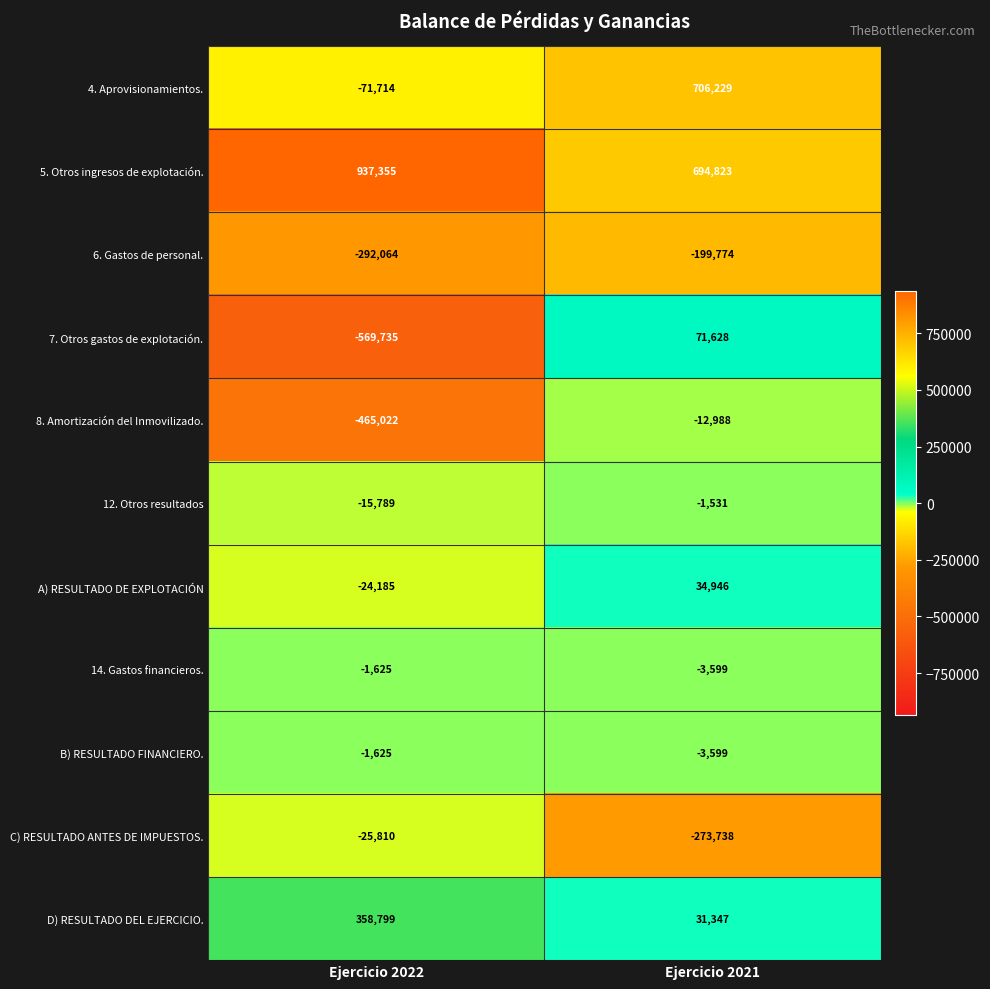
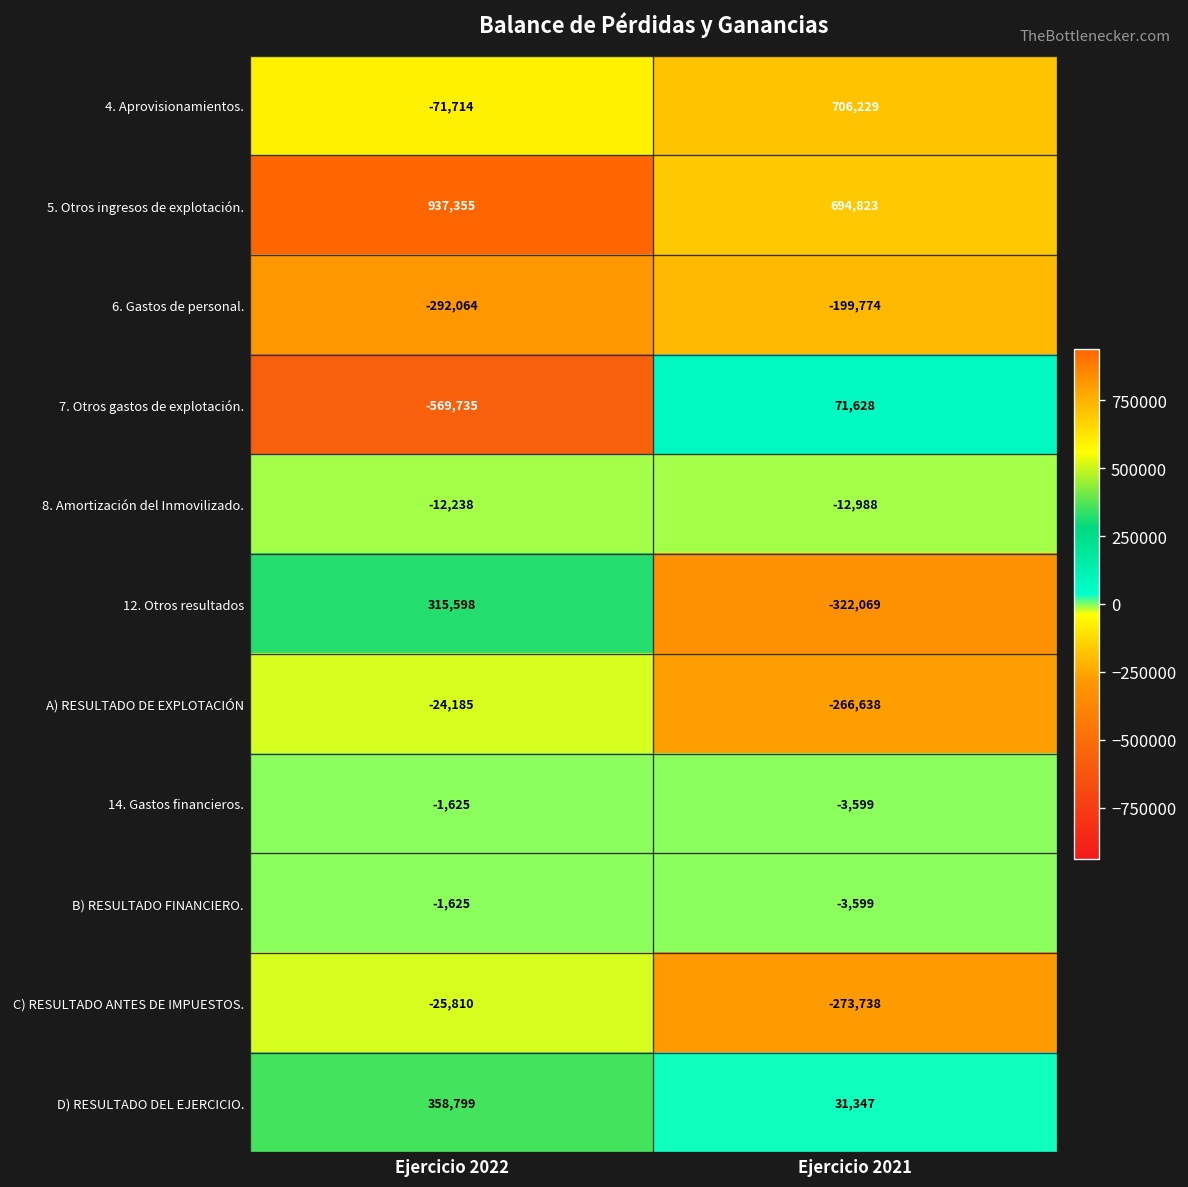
  {
    "4. Aprovisionamientos.": {
      "Ejercicio 2022": "-71,714",
      "Ejercicio 2021": "706,229"
    },
    "5. Otros ingresos de explotación.": {
      "Ejercicio 2022": "937,355",
      "Ejercicio 2021": "694,823"
    },
    "6. Gastos de personal.": {
      "Ejercicio 2022": "-292,064",
      "Ejercicio 2021": "-199,774"
    },
    "7. Otros gastos de explotación.": {
      "Ejercicio 2022": "-569,735",
      "Ejercicio 2021": "71,628"
    },
    "8. Amortización del Inmovilizado.": {
-     "Ejercicio 2022": "-465,022",
+     "Ejercicio 2022": "-12,238",
      "Ejercicio 2021": "-12,988"
    },
    "12. Otros resultados": {
-     "Ejercicio 2022": "-15,789",
-     "Ejercicio 2021": "-1,531"
+     "Ejercicio 2022": "315,598",
+     "Ejercicio 2021": "-322,069"
    },
    "A) RESULTADO DE EXPLOTACIÓN": {
      "Ejercicio 2022": "-24,185",
-     "Ejercicio 2021": "34,946"
+     "Ejercicio 2021": "-266,638"
    },
    "14. Gastos financieros.": {
      "Ejercicio 2022": "-1,625",
      "Ejercicio 2021": "-3,599"
    },
    "B) RESULTADO FINANCIERO.": {
      "Ejercicio 2022": "-1,625",
      "Ejercicio 2021": "-3,599"
    },
    "C) RESULTADO ANTES DE IMPUESTOS.": {
      "Ejercicio 2022": "-25,810",
      "Ejercicio 2021": "-273,738"
    },
    "D) RESULTADO DEL EJERCICIO.": {
      "Ejercicio 2022": "358,799",
      "Ejercicio 2021": "31,347"
    }
  }
